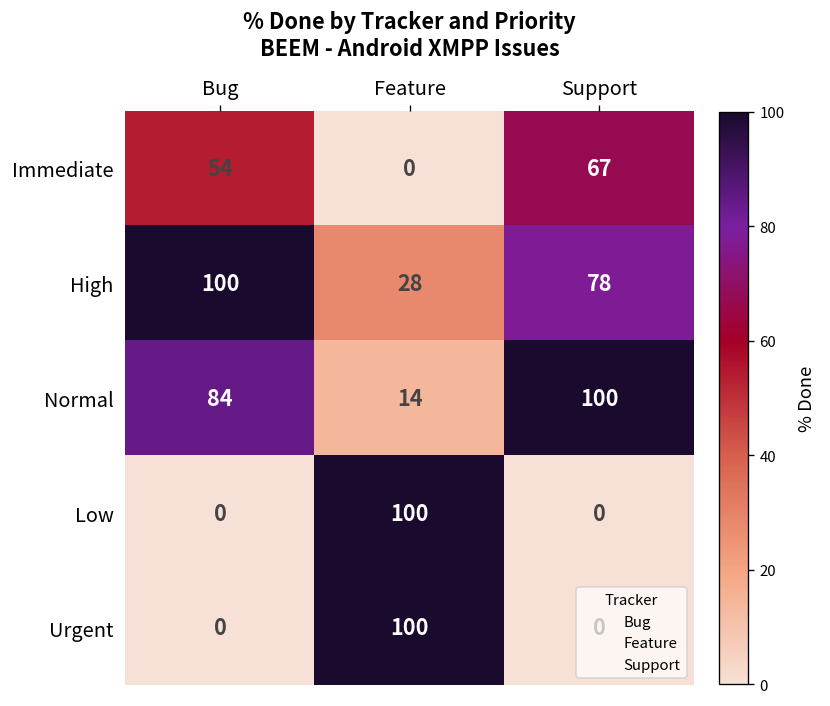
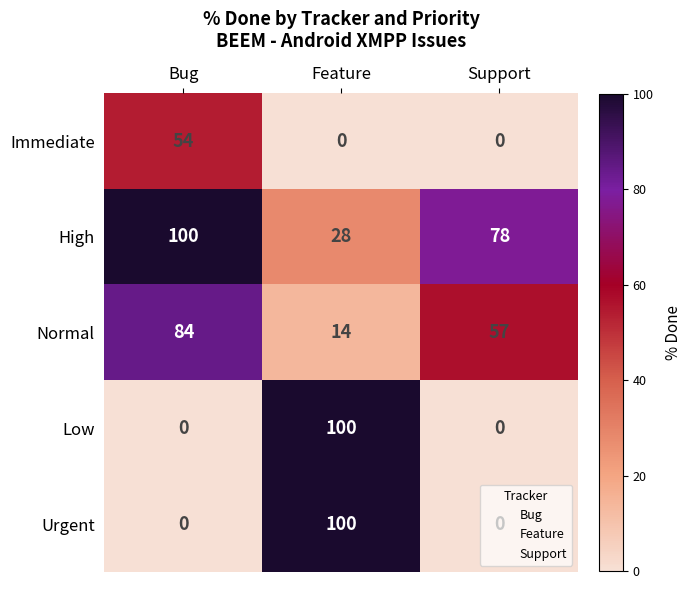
  {
    "Immediate": {
      "Bug": 54,
      "Feature": 0,
-     "Support": 67
+     "Support": 0
    },
    "High": {
      "Bug": 100,
      "Feature": 28,
      "Support": 78
    },
    "Normal": {
      "Bug": 84,
      "Feature": 14,
-     "Support": 100
+     "Support": 57
    },
    "Low": {
      "Bug": 0,
      "Feature": 100,
      "Support": 0
    },
    "Urgent": {
      "Bug": 0,
      "Feature": 100
    }
  }
